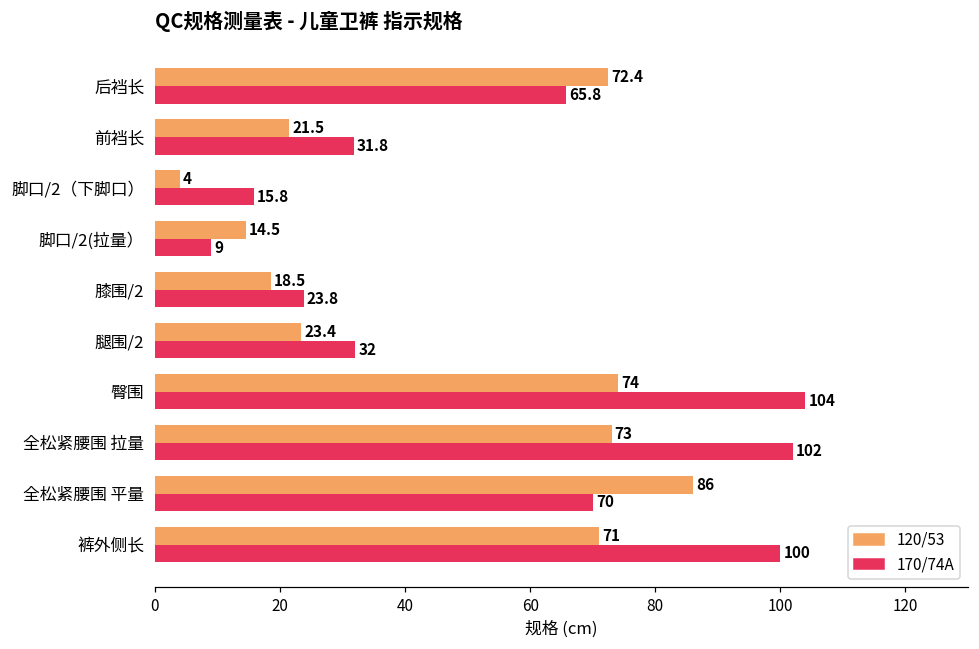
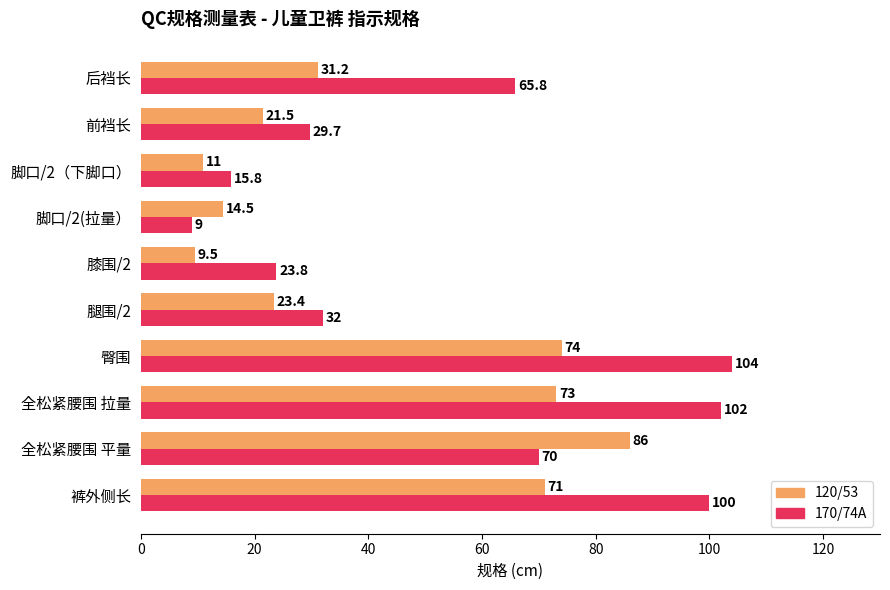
  {
    "120/53": {
-     "后裆长": 72.4,
+     "后裆长": 31.2,
      "前裆长": 21.5,
-     "脚口/2（下脚口）": 4,
+     "脚口/2（下脚口）": 11,
      "脚口/2(拉量）": 14.5,
-     "膝围/2": 18.5,
+     "膝围/2": 9.5,
      "腿围/2": 23.4,
      "臀围": 74,
      "全松紧腰围 拉量": 73,
      "全松紧腰围 平量": 86,
      "裤外侧长": 71
    },
    "170/74A": {
      "后裆长": 65.8,
-     "前裆长": 31.8,
+     "前裆长": 29.7,
      "脚口/2（下脚口）": 15.8,
      "脚口/2(拉量）": 9,
      "膝围/2": 23.8,
      "腿围/2": 32,
      "臀围": 104,
      "全松紧腰围 拉量": 102,
      "全松紧腰围 平量": 70,
      "裤外侧长": 100
    }
  }
